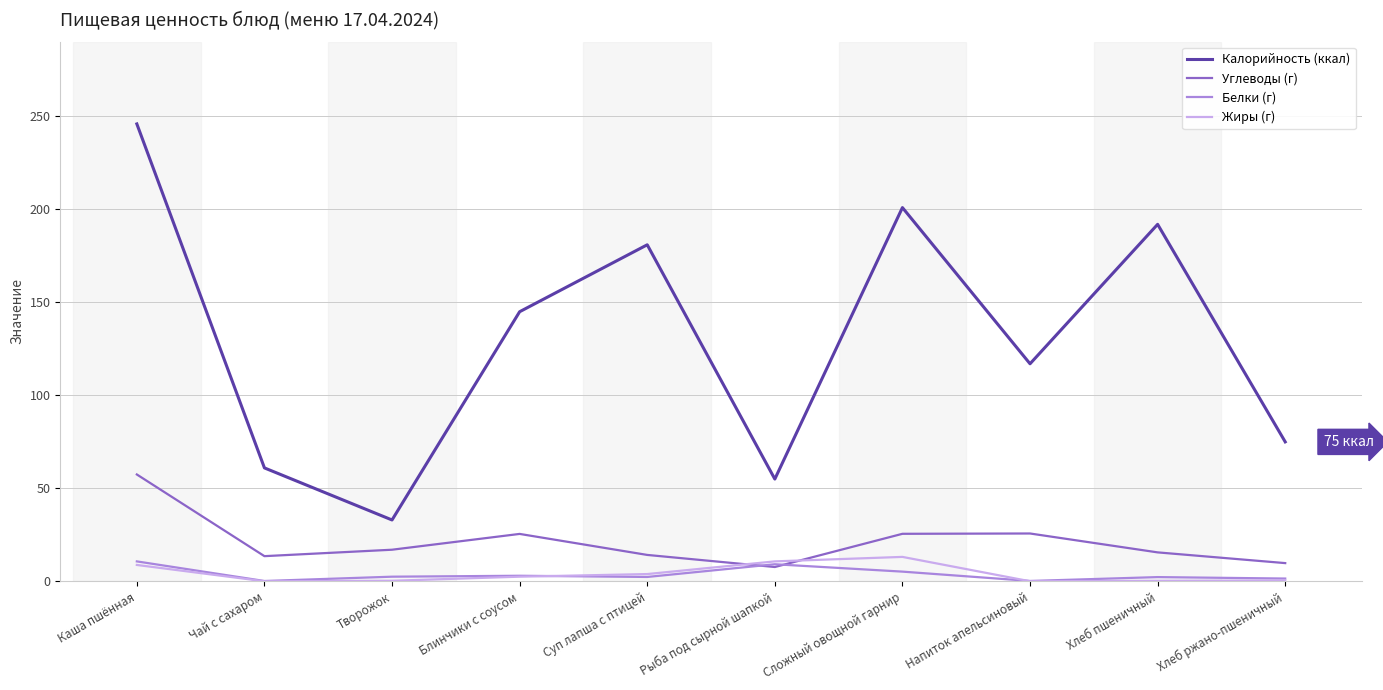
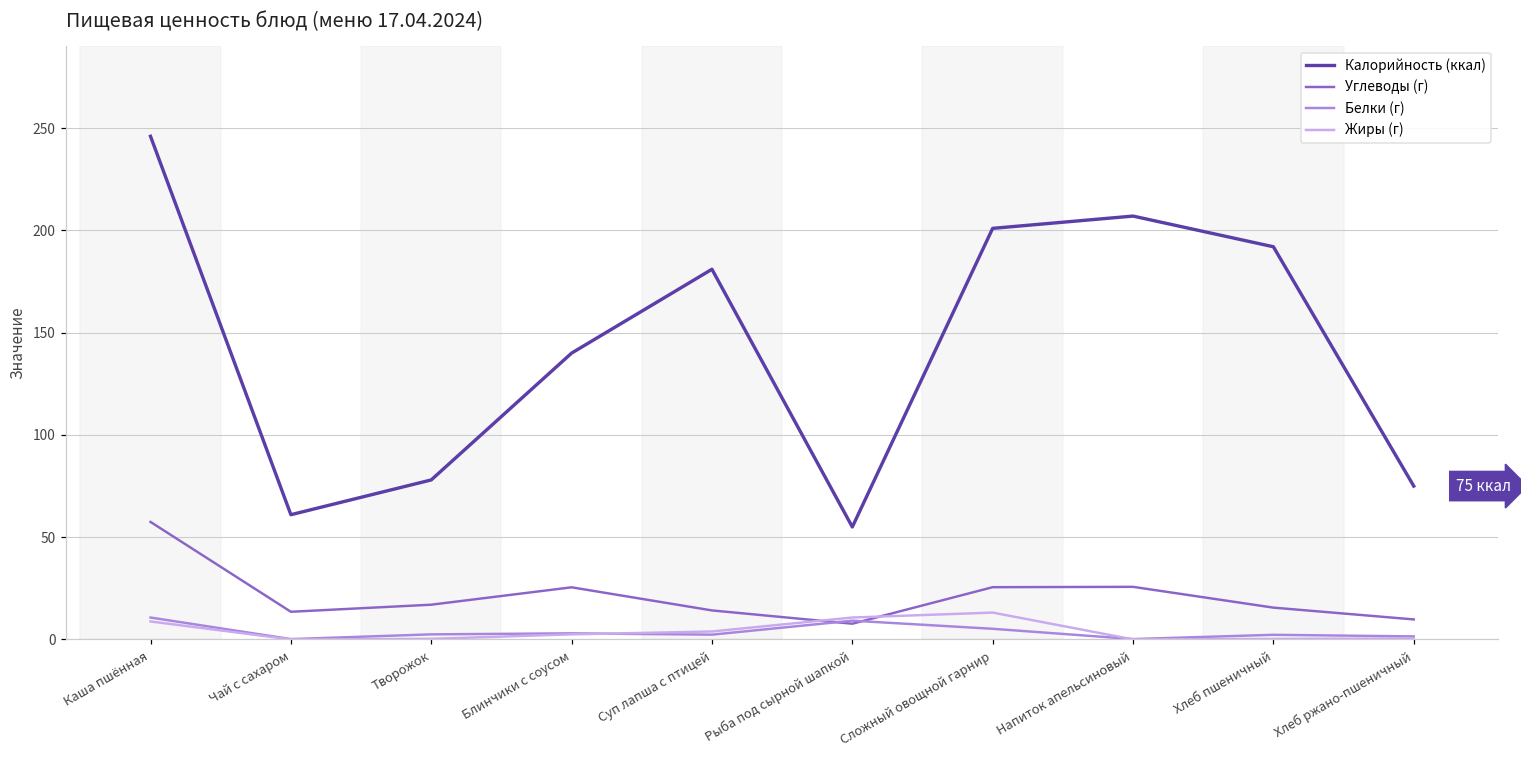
  {
    "Калорийность (ккал)": {
      "Каша пшённая": 246,
      "Чай с сахаром": 61,
-     "Творожок": 33,
-     "Блинчики с соусом": 145,
+     "Творожок": 78,
+     "Блинчики с соусом": 140,
      "Суп лапша с птицей": 181,
      "Рыба под сырной шапкой": 55,
      "Сложный овощной гарнир": 201,
-     "Напиток апельсиновый": 117,
+     "Напиток апельсиновый": 207,
      "Хлеб пшеничный": 192,
      "Хлеб ржано-пшеничный": 75
    }
  }
